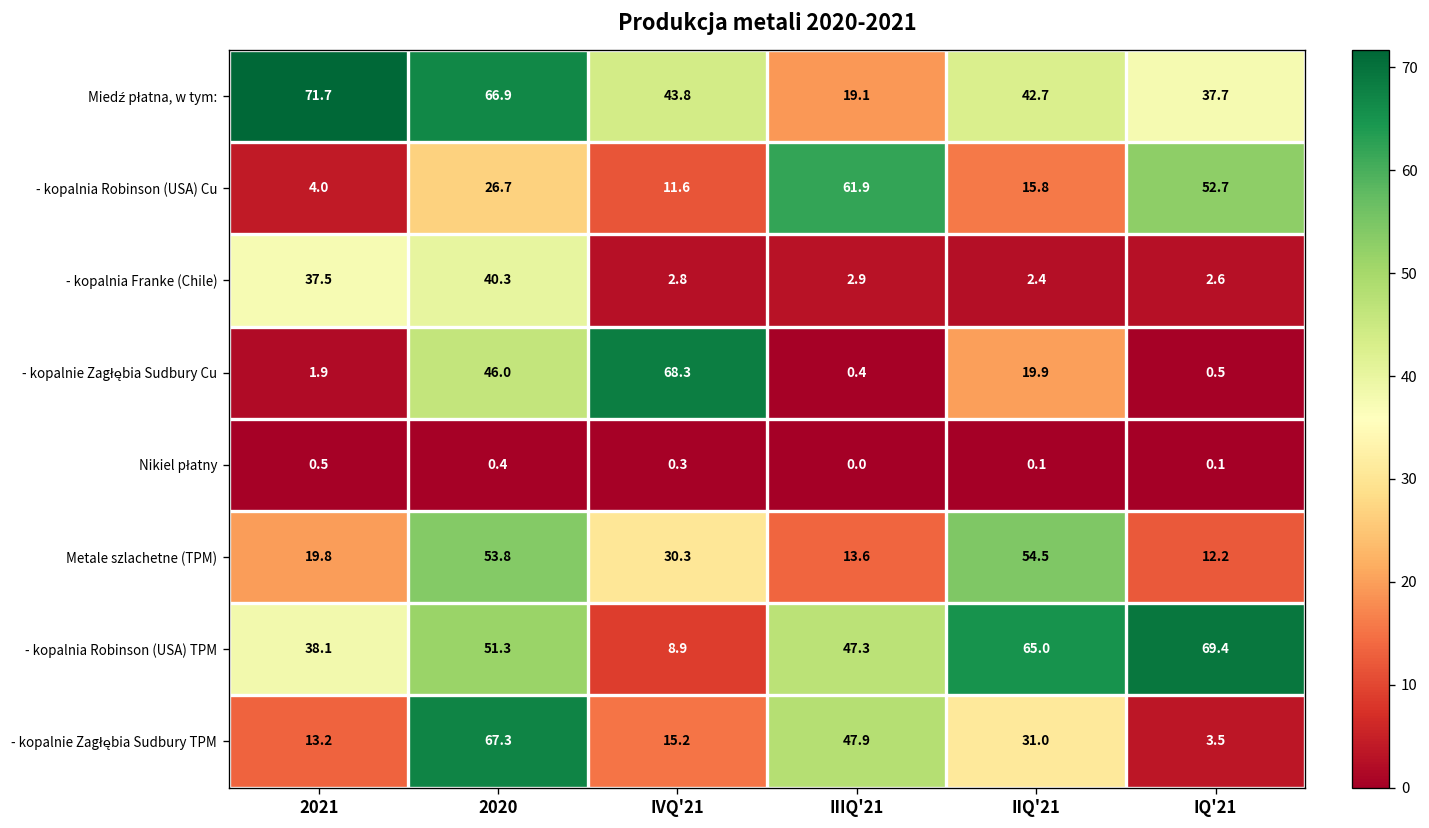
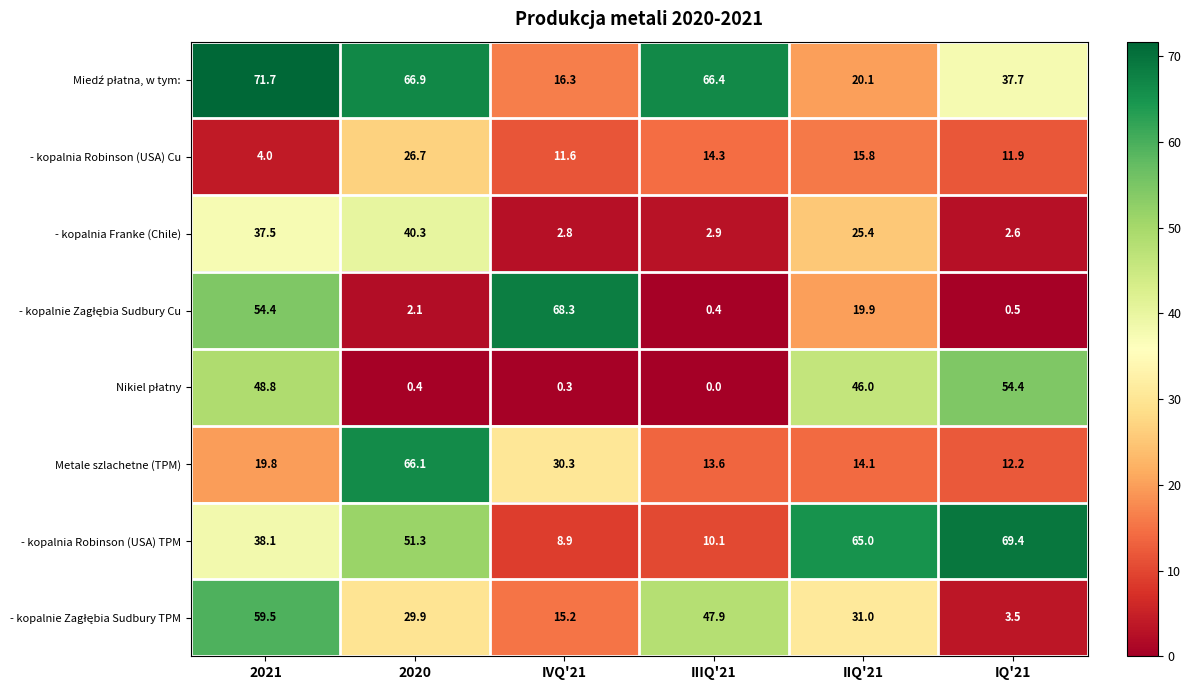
  {
    "Miedź płatna, w tym:": {
      "2021": 71.7,
      "2020": 66.9,
-     "IVQ'21": 43.8,
-     "IIIQ'21": 19.1,
-     "IIQ'21": 42.7,
+     "IVQ'21": 16.3,
+     "IIIQ'21": 66.4,
+     "IIQ'21": 20.1,
      "IQ'21": 37.7
    },
    "- kopalnia Robinson (USA) Cu": {
      "2021": 4.0,
      "2020": 26.7,
      "IVQ'21": 11.6,
-     "IIIQ'21": 61.9,
+     "IIIQ'21": 14.3,
      "IIQ'21": 15.8,
-     "IQ'21": 52.7
+     "IQ'21": 11.9
    },
    "- kopalnia Franke (Chile)": {
      "2021": 37.5,
      "2020": 40.3,
      "IVQ'21": 2.8,
      "IIIQ'21": 2.9,
-     "IIQ'21": 2.4,
+     "IIQ'21": 25.4,
      "IQ'21": 2.6
    },
    "- kopalnie Zagłębia Sudbury Cu": {
-     "2021": 1.9,
-     "2020": 46.0,
+     "2021": 54.4,
+     "2020": 2.1,
      "IVQ'21": 68.3,
      "IIIQ'21": 0.4,
      "IIQ'21": 19.9,
      "IQ'21": 0.5
    },
    "Nikiel płatny": {
-     "2021": 0.5,
+     "2021": 48.8,
      "2020": 0.4,
      "IVQ'21": 0.3,
      "IIIQ'21": 0.0,
-     "IIQ'21": 0.1,
-     "IQ'21": 0.1
+     "IIQ'21": 46.0,
+     "IQ'21": 54.4
    },
    "Metale szlachetne (TPM)": {
      "2021": 19.8,
-     "2020": 53.8,
+     "2020": 66.1,
      "IVQ'21": 30.3,
      "IIIQ'21": 13.6,
-     "IIQ'21": 54.5,
+     "IIQ'21": 14.1,
      "IQ'21": 12.2
    },
    "- kopalnia Robinson (USA) TPM": {
      "2021": 38.1,
      "2020": 51.3,
      "IVQ'21": 8.9,
-     "IIIQ'21": 47.3,
+     "IIIQ'21": 10.1,
      "IIQ'21": 65.0,
      "IQ'21": 69.4
    },
    "- kopalnie Zagłębia Sudbury TPM": {
-     "2021": 13.2,
-     "2020": 67.3,
+     "2021": 59.5,
+     "2020": 29.9,
      "IVQ'21": 15.2,
      "IIIQ'21": 47.9,
      "IIQ'21": 31.0,
      "IQ'21": 3.5
    }
  }
